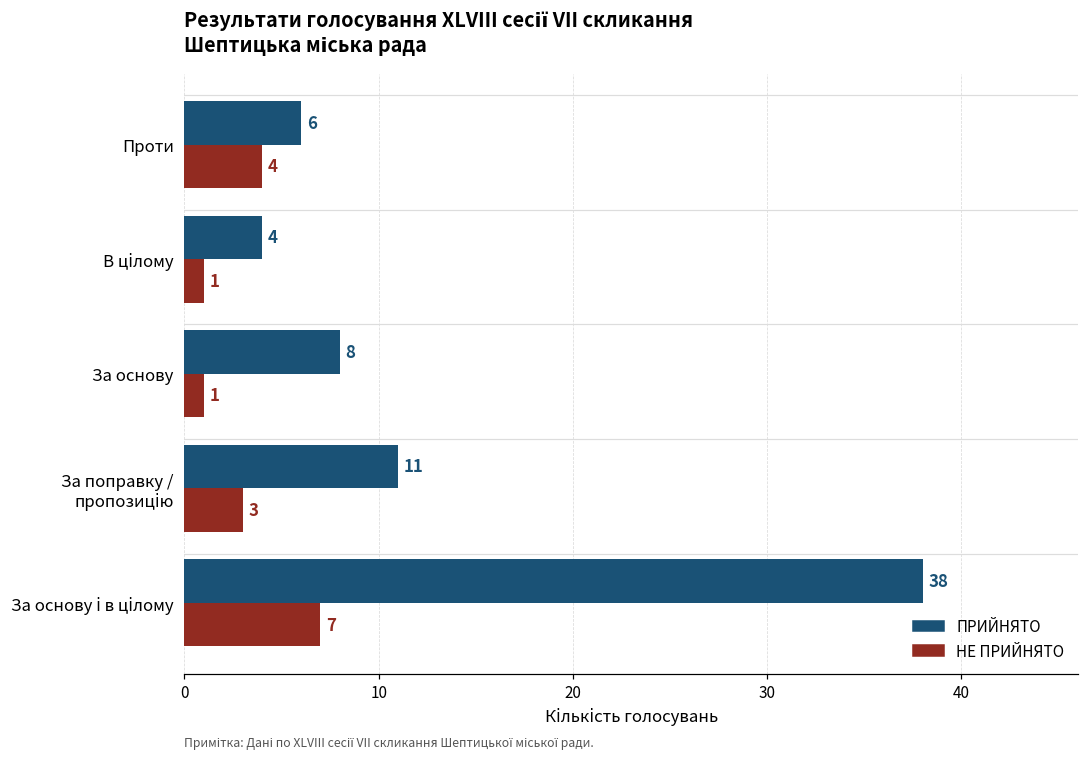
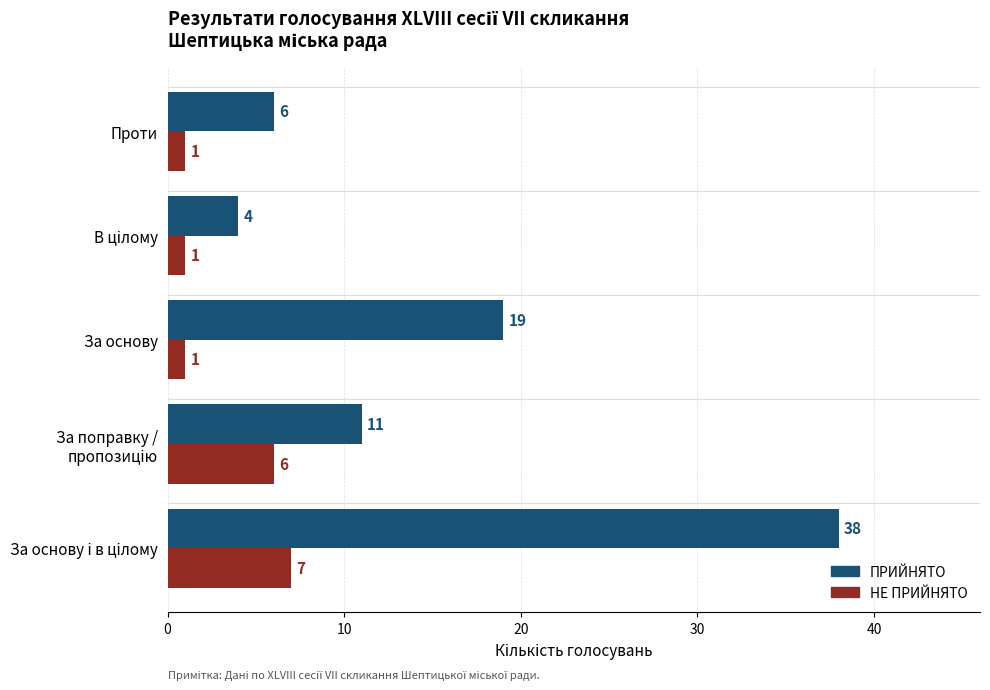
  {
    "ПРИЙНЯТО": {
      "Проти": 6,
      "В цілому": 4,
-     "За основу": 8,
+     "За основу": 19,
      "За поправку / пропозицію": 11,
      "За основу і в цілому": 38
    },
    "НЕ ПРИЙНЯТО": {
-     "Проти": 4,
+     "Проти": 1,
      "В цілому": 1,
      "За основу": 1,
-     "За поправку / пропозицію": 3,
+     "За поправку / пропозицію": 6,
      "За основу і в цілому": 7
    }
  }
